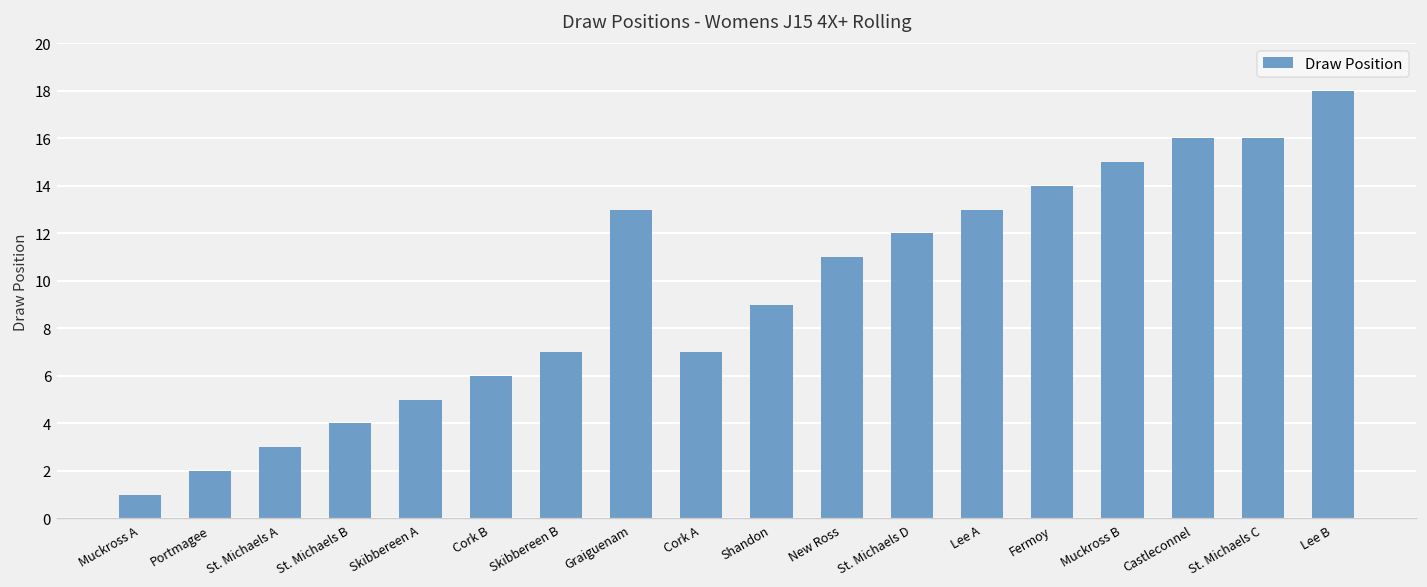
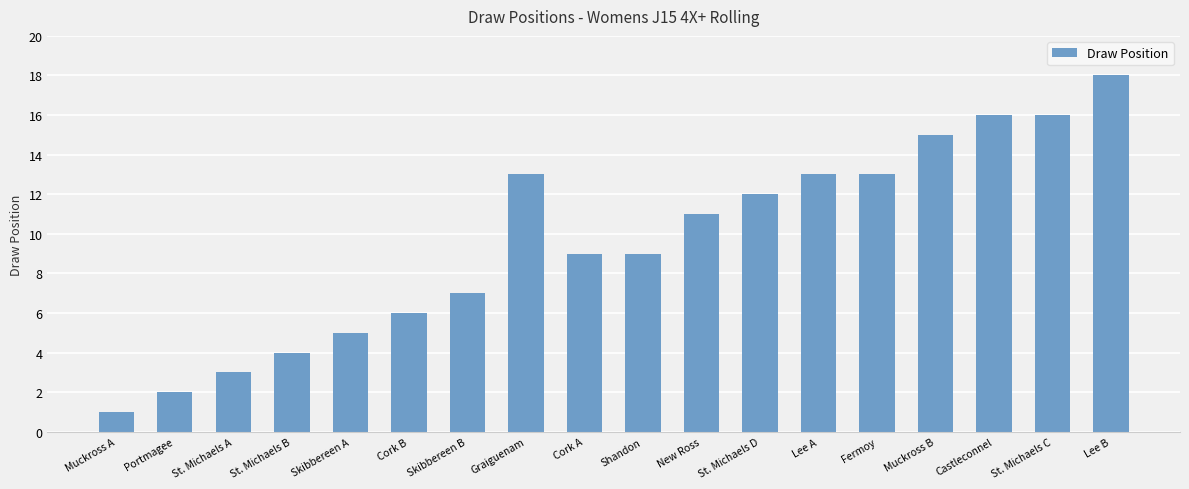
  {
    "Muckross A": 1,
    "Portmagee": 2,
    "St. Michaels A": 3,
    "St. Michaels B": 4,
    "Skibbereen A": 5,
    "Cork B": 6,
    "Skibbereen B": 7,
    "Graiguenam": 13,
-   "Cork A": 7,
+   "Cork A": 9,
    "Shandon": 9,
    "New Ross": 11,
    "St. Michaels D": 12,
    "Lee A": 13,
-   "Fermoy": 14,
+   "Fermoy": 13,
    "Muckross B": 15,
    "Castleconnel": 16,
    "St. Michaels C": 16,
    "Lee B": 18
  }
